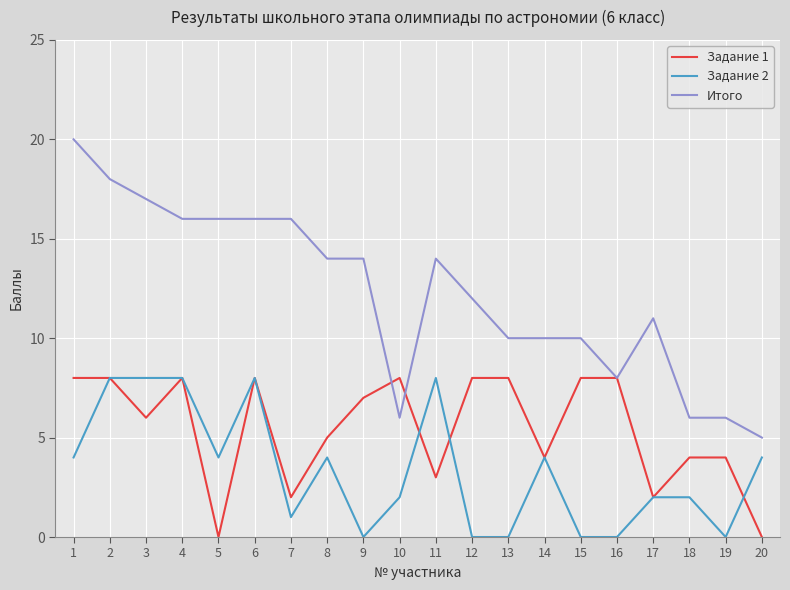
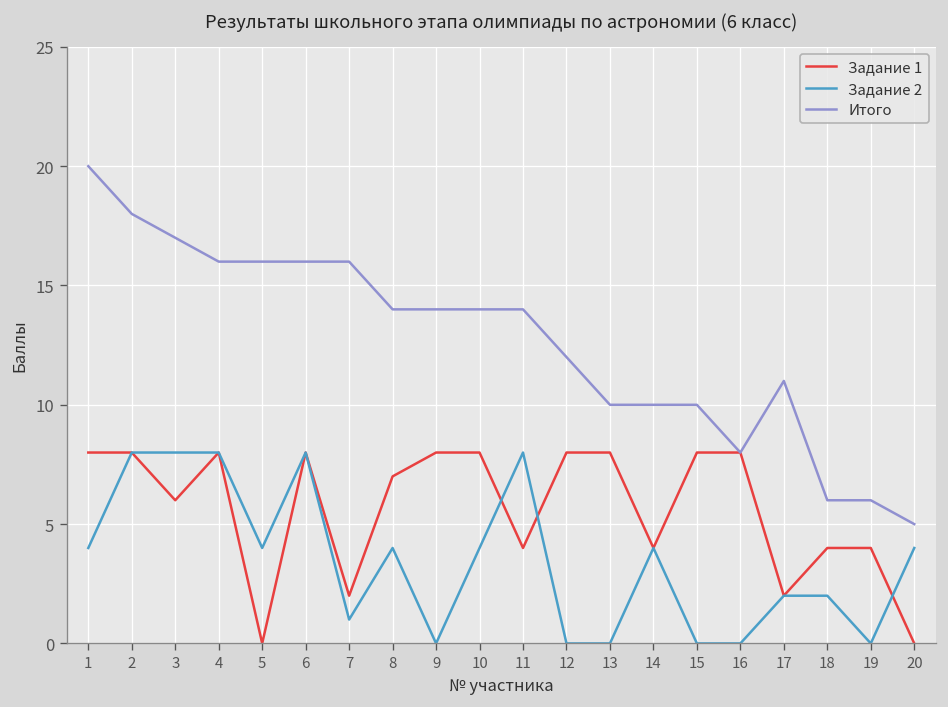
  {
    "Задание 1": {
      "1": 8,
      "3": 6,
      "5": 0,
      "7": 2,
-     "8": 5,
-     "9": 7,
+     "8": 7,
+     "9": 8,
      "10": 8,
-     "11": 3,
+     "11": 4,
      "12": 8,
      "13": 8,
      "15": 8,
      "18": 4,
      "19": 4,
      "20": 0
    },
    "Задание 2": {
      "1": 4,
      "3": 8,
      "5": 4,
      "7": 1,
      "8": 4,
      "9": 0,
-     "10": 2,
+     "10": 4,
      "11": 8,
      "12": 0,
      "13": 0,
      "15": 0,
      "16": 0,
      "18": 2,
      "19": 0,
      "20": 4
    },
    "Итого": {
      "1": 20,
      "2": 18,
      "3": 17,
      "4": 16,
      "5": 16,
      "6": 16,
      "7": 16,
      "8": 14,
      "9": 14,
-     "10": 6,
+     "10": 14,
      "11": 14,
      "12": 12,
      "13": 10,
      "14": 10,
      "15": 10,
      "17": 11,
      "18": 6,
      "19": 6,
      "20": 5
    }
  }
